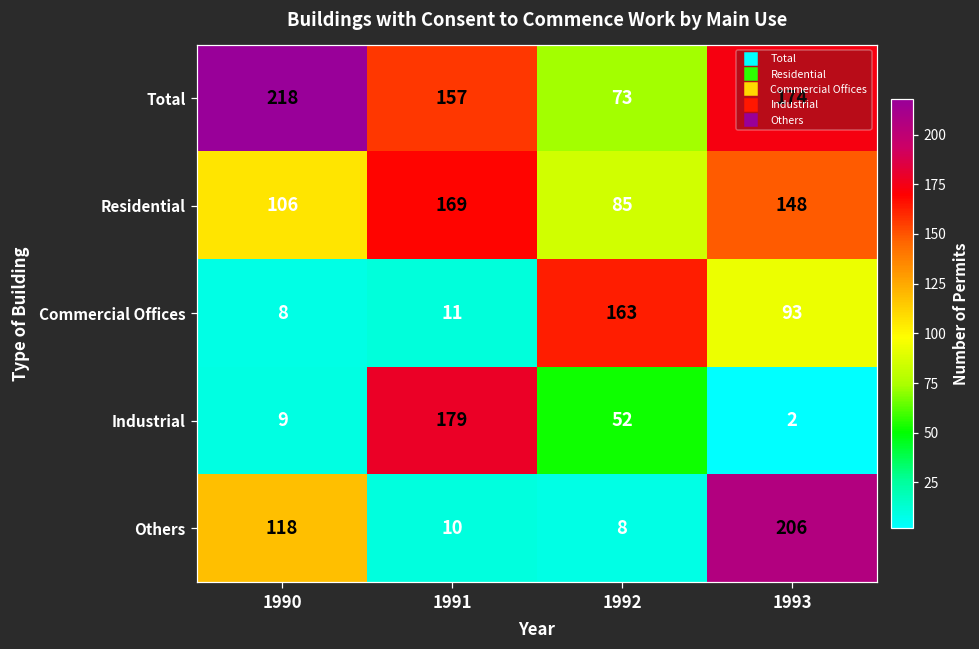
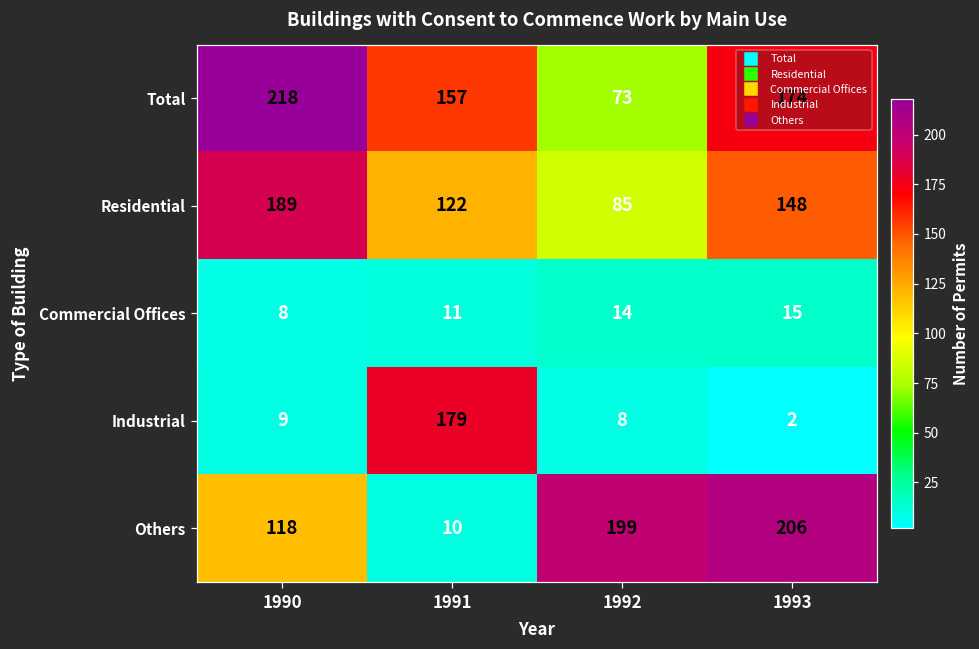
  {
    "Total": {
      "1990": 218,
      "1991": 157,
      "1992": 73
    },
    "Residential": {
-     "1990": 106,
-     "1991": 169,
+     "1990": 189,
+     "1991": 122,
      "1992": 85,
      "1993": 148
    },
    "Commercial Offices": {
      "1990": 8,
      "1991": 11,
-     "1992": 163,
-     "1993": 93
+     "1992": 14,
+     "1993": 15
    },
    "Industrial": {
      "1990": 9,
      "1991": 179,
-     "1992": 52,
+     "1992": 8,
      "1993": 2
    },
    "Others": {
      "1990": 118,
      "1991": 10,
-     "1992": 8,
+     "1992": 199,
      "1993": 206
    }
  }
